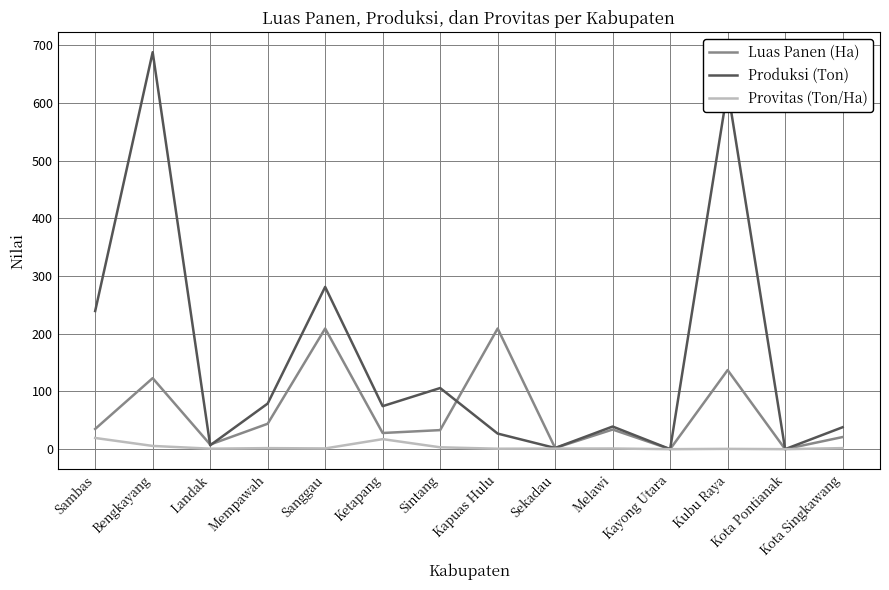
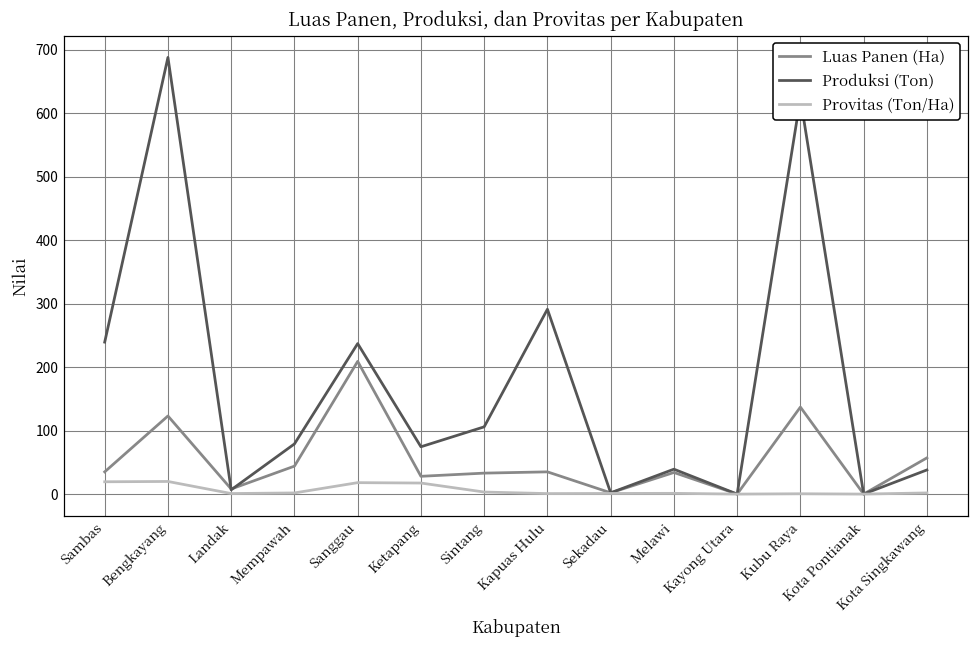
  {
    "Luas Panen (Ha)": {
      "Sambas": 40,
      "Bengkayang": 120,
      "Mempawah": 40,
      "Sanggau": 210,
      "Ketapang": 30,
      "Sintang": 30,
-     "Kapuas Hulu": 210,
+     "Kapuas Hulu": 40,
      "Melawi": 30,
      "Kubu Raya": 140,
-     "Kota Singkawang": 20
+     "Kota Singkawang": 60
    },
    "Produksi (Ton)": {
      "Sambas": 240,
      "Bengkayang": 690,
      "Mempawah": 80,
-     "Sanggau": 280,
+     "Sanggau": 240,
      "Ketapang": 70,
      "Sintang": 110,
-     "Kapuas Hulu": 30,
+     "Kapuas Hulu": 290,
      "Melawi": 40,
      "Kota Singkawang": 40
    },
    "Provitas (Ton/Ha)": {
      "Sambas": 20,
-     "Bengkayang": 10,
+     "Bengkayang": 20,
      "Landak": 0,
      "Mempawah": 0,
-     "Sanggau": 0,
+     "Sanggau": 20,
      "Ketapang": 20,
      "Sintang": 0,
      "Kapuas Hulu": 0,
      "Melawi": 0,
      "Kubu Raya": 0,
      "Kota Singkawang": 0
    }
  }
